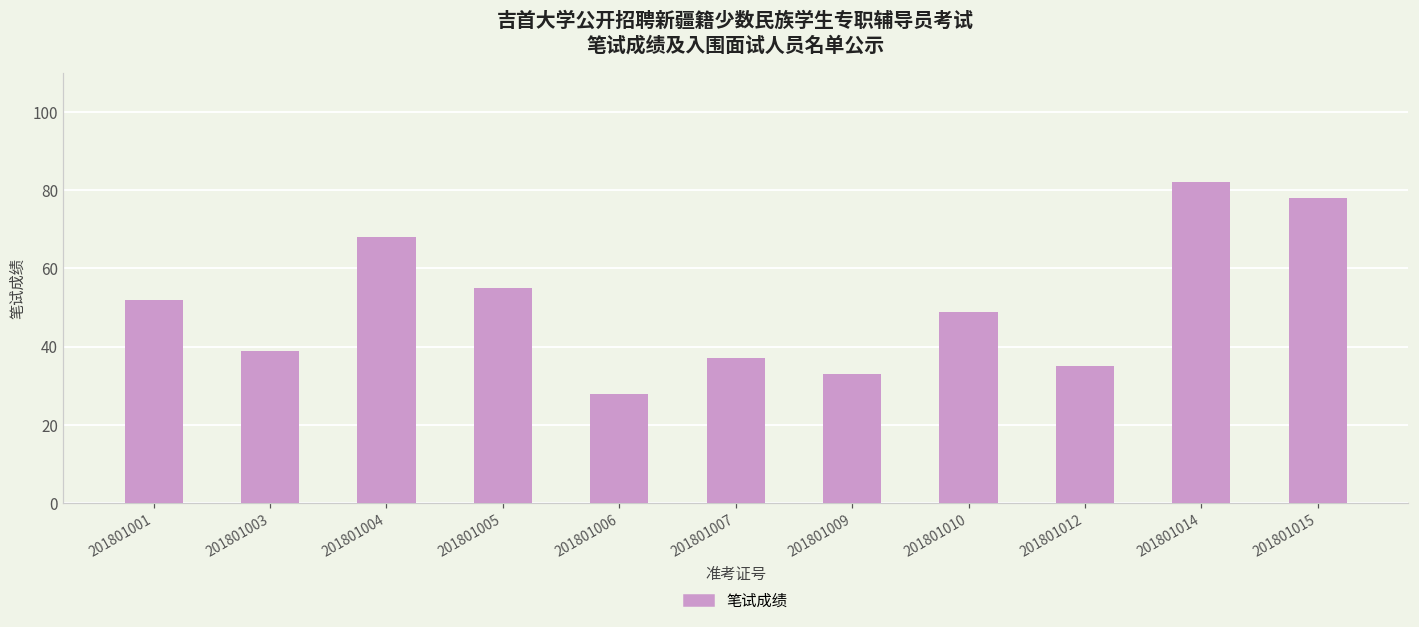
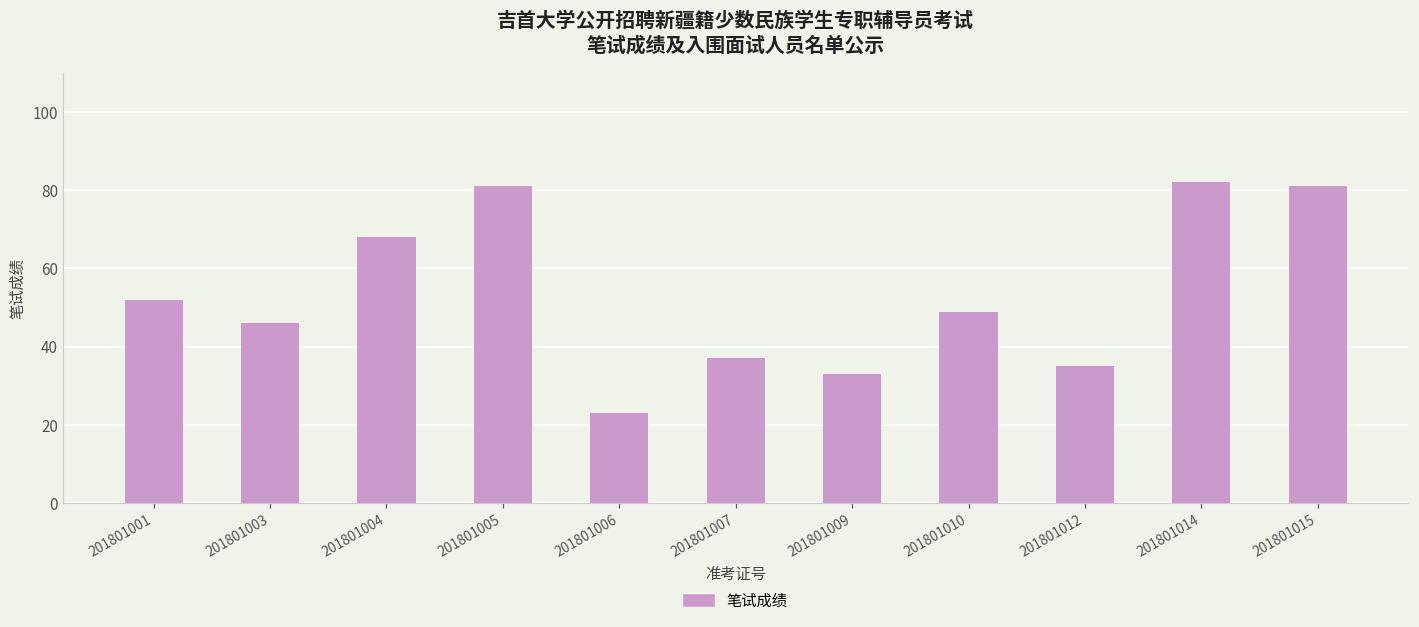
  {
    "201801001": 52,
-   "201801003": 39,
+   "201801003": 46,
    "201801004": 68,
-   "201801005": 55,
-   "201801006": 28,
+   "201801005": 81,
+   "201801006": 23,
    "201801007": 37,
    "201801009": 33,
    "201801010": 49,
    "201801012": 35,
    "201801014": 82,
-   "201801015": 78
+   "201801015": 81
  }
